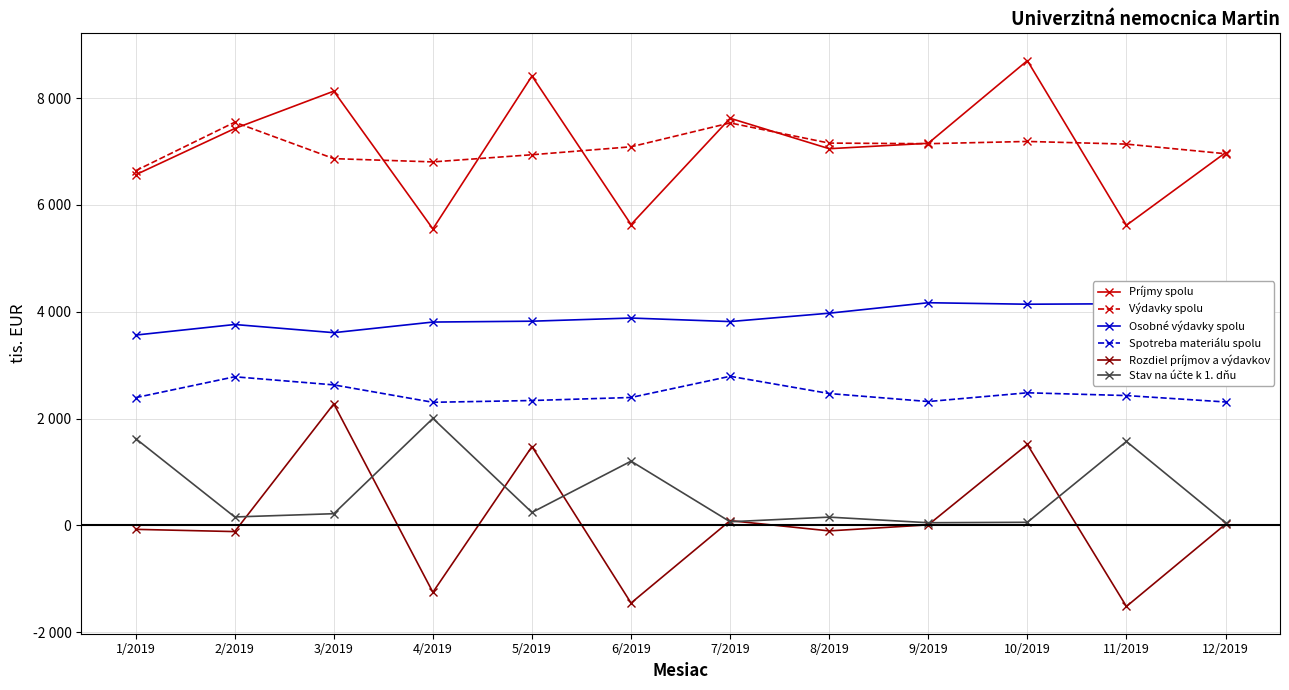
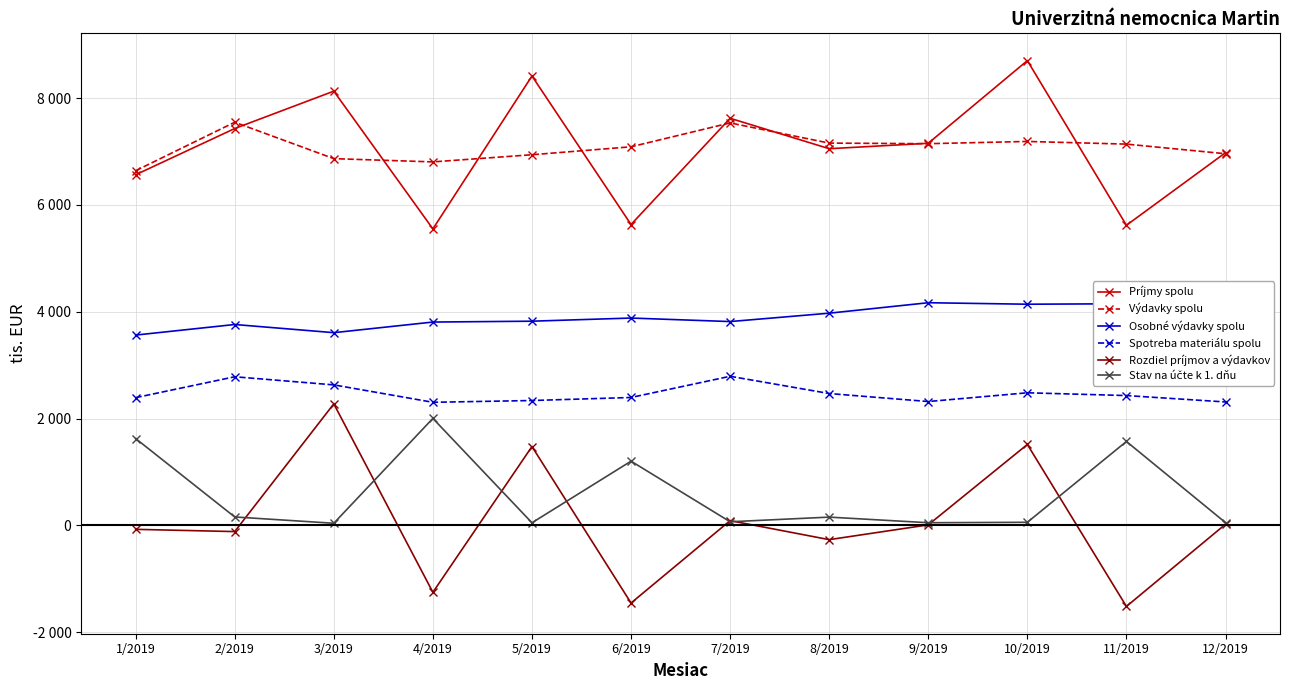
  {
    "Rozdiel príjmov a výdavkov": {
      "1/2019": -100,
      "2/2019": -100,
      "3/2019": 2300,
      "4/2019": -1300,
      "5/2019": 1500,
      "6/2019": -1500,
-     "8/2019": -100,
+     "8/2019": -300,
      "10/2019": 1500,
      "11/2019": -1500
    },
    "Stav na účte k 1. dňu": {
      "1/2019": 1600,
      "2/2019": 200,
-     "3/2019": 200,
+     "3/2019": 0,
      "4/2019": 2000,
-     "5/2019": 200,
+     "5/2019": 0,
      "6/2019": 1200,
      "8/2019": 200,
      "10/2019": 100,
      "11/2019": 1600
    }
  }
